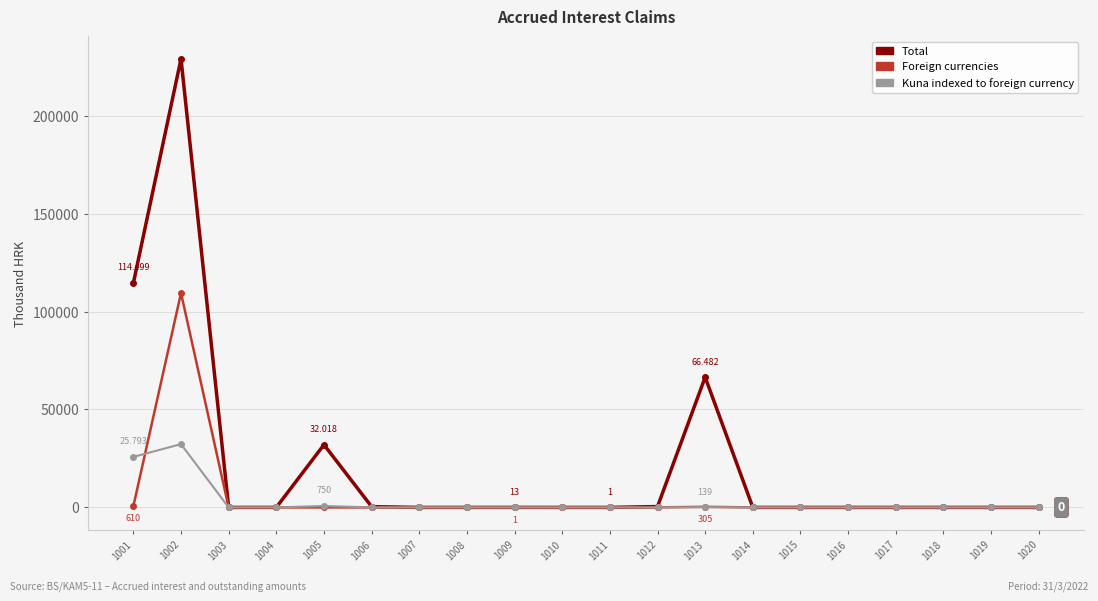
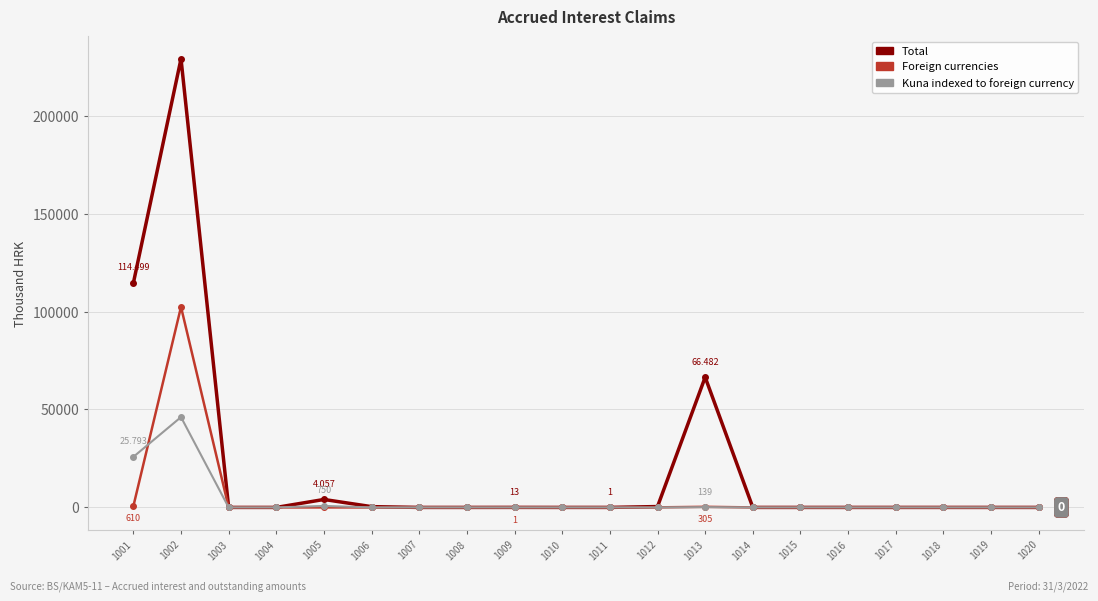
  {
    "Total": {
-     "1005": 32.018
+     "1005": 4.057
    },
    "Foreign currencies": {
-     "1002": 109000
+     "1002": 102000
    },
    "Kuna indexed to foreign currency": {
-     "1002": 32000
+     "1002": 46000
    }
  }
